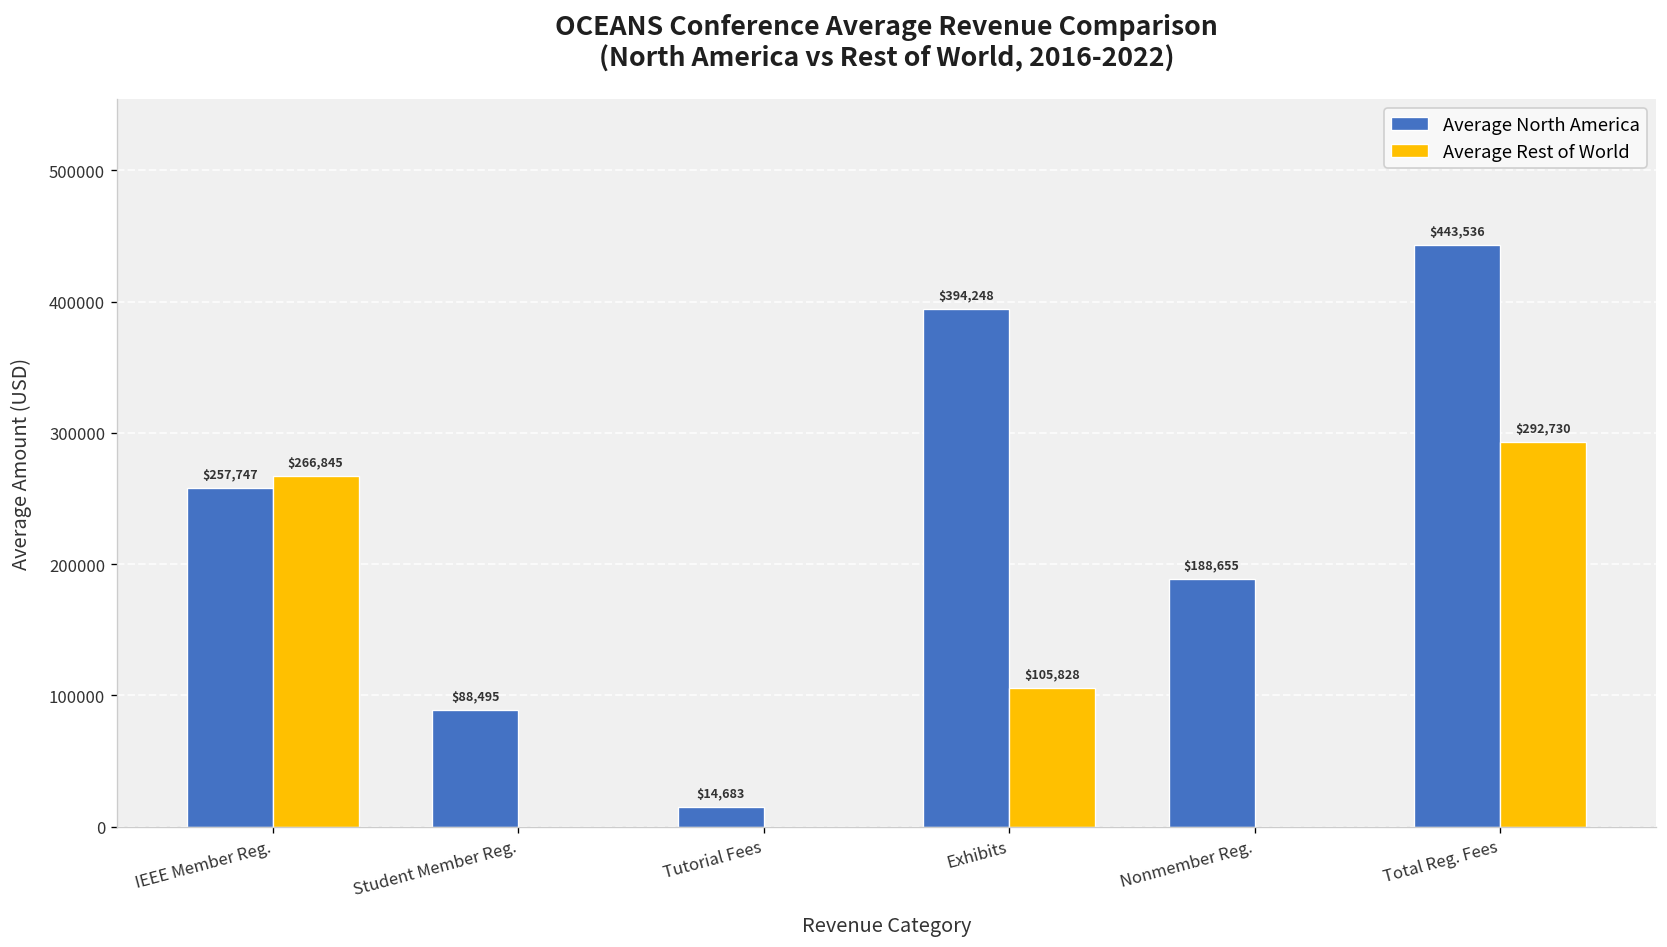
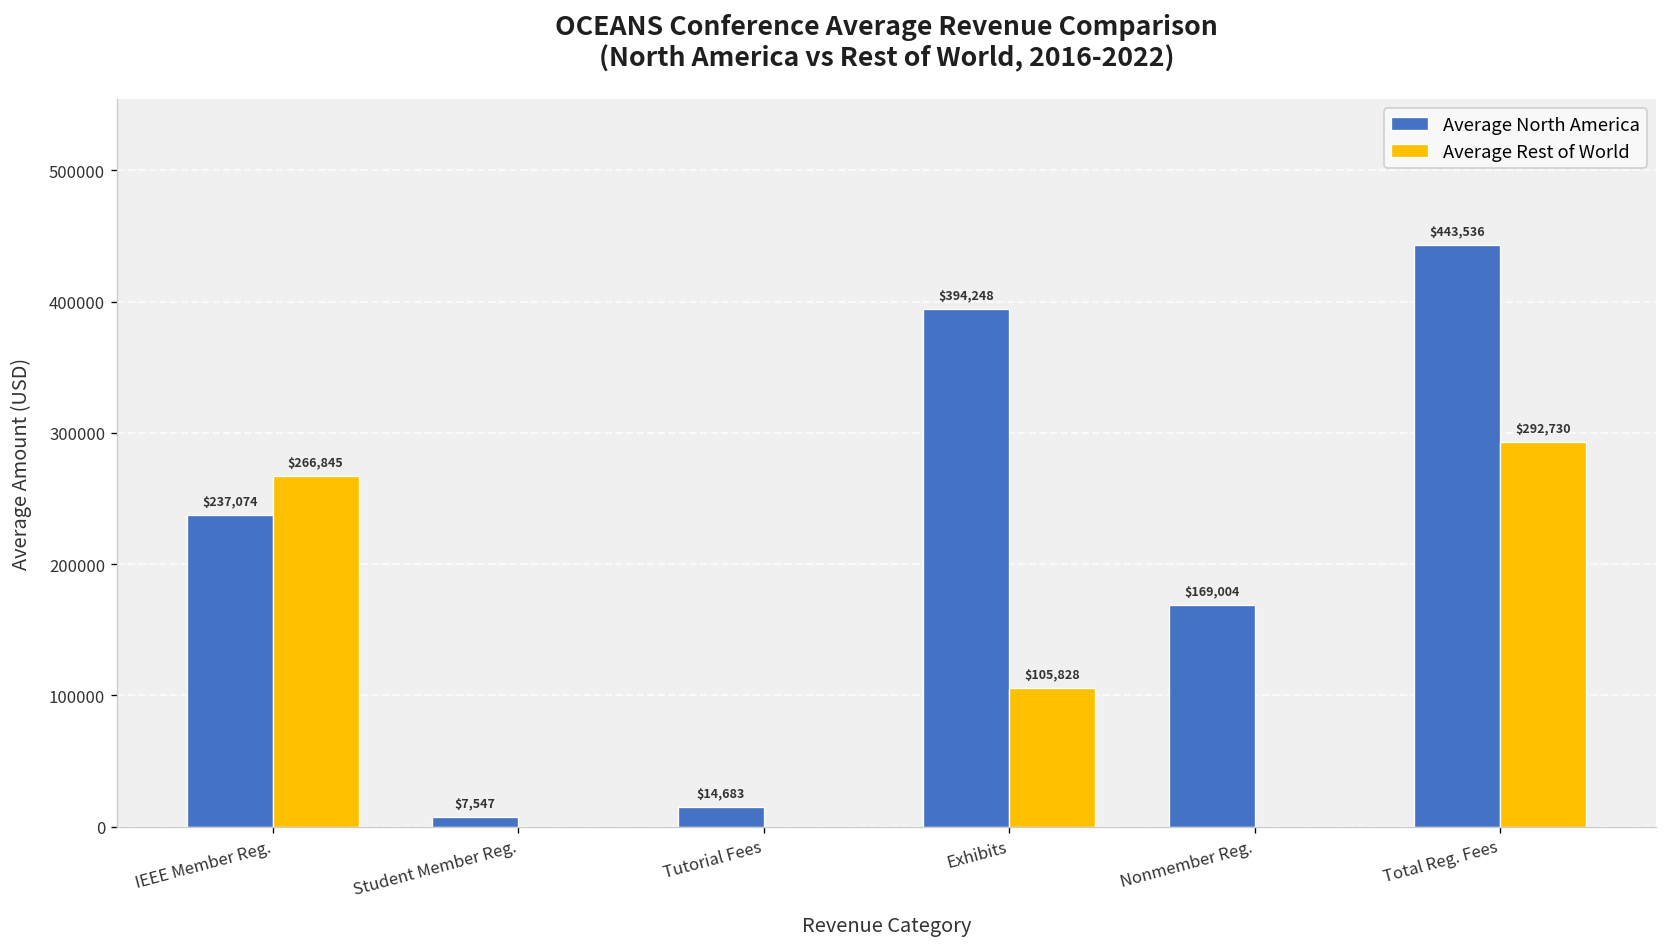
  {
    "Average North America": {
-     "IEEE Member Reg.": "$257,747",
-     "Student Member Reg.": "$88,495",
+     "IEEE Member Reg.": "$237,074",
+     "Student Member Reg.": "$7,547",
      "Tutorial Fees": "$14,683",
      "Exhibits": "$394,248",
-     "Nonmember Reg.": "$188,655",
+     "Nonmember Reg.": "$169,004",
      "Total Reg. Fees": "$443,536"
    },
    "Average Rest of World": {
      "IEEE Member Reg.": "$266,845",
      "Exhibits": "$105,828",
      "Total Reg. Fees": "$292,730"
    }
  }
